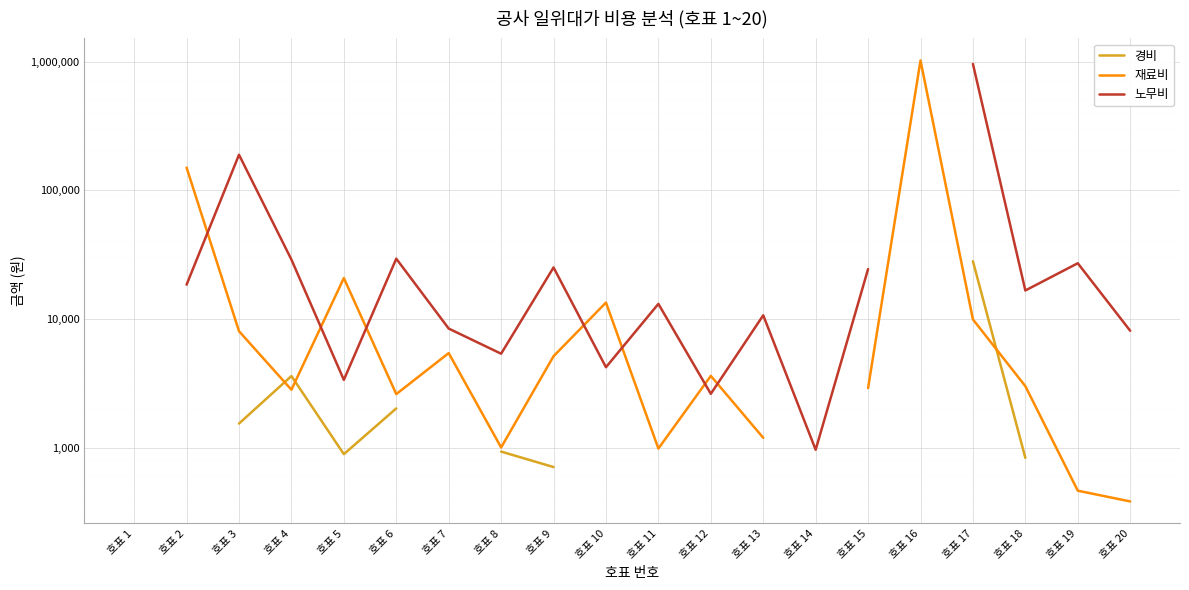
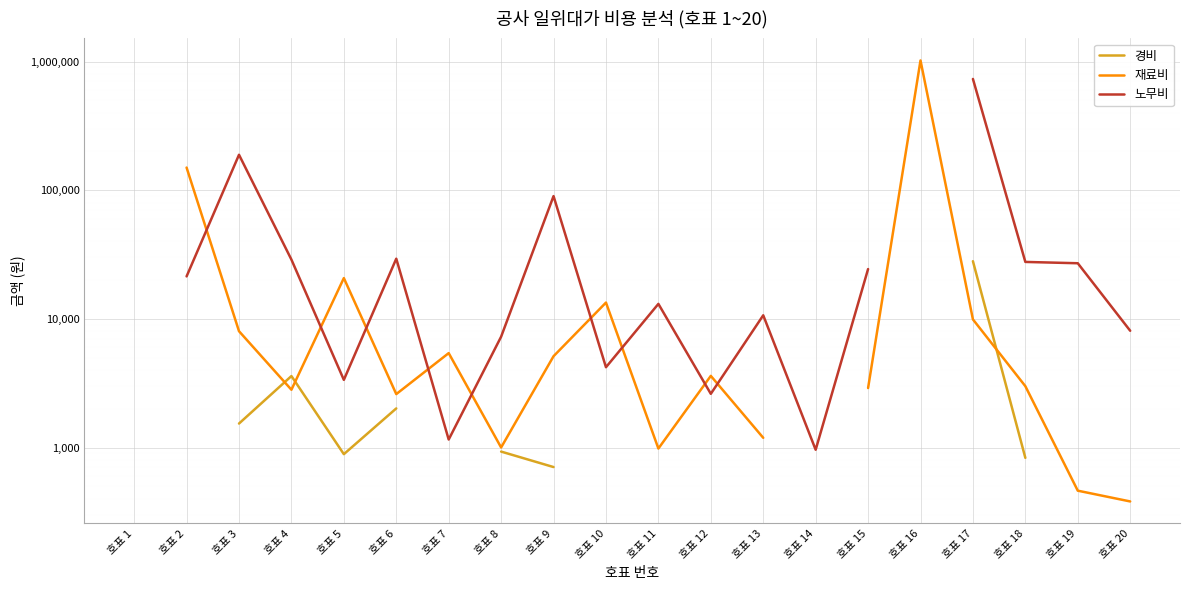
  {
    "노무비": {
-     "호표 2": "18,000",
+     "호표 2": "21,000",
      "호표 3": "190,000",
      "호표 4": "29,000",
      "호표 5": "3,400",
      "호표 6": "29,000",
-     "호표 7": "8,000",
-     "호표 8": "5,400",
-     "호표 9": "25,000",
+     "호표 7": "1,200",
+     "호표 8": "7,000",
+     "호표 9": "90,000",
      "호표 10": "4,200",
      "호표 11": "13,000",
      "호표 12": "2,600",
      "호표 13": "11,000",
      "호표 14": "1,000",
      "호표 15": "24,000",
-     "호표 17": "1,000,000",
-     "호표 18": "17,000",
+     "호표 17": "700,000",
+     "호표 18": "28,000",
      "호표 19": "27,000",
      "호표 20": "8,000"
    }
  }
